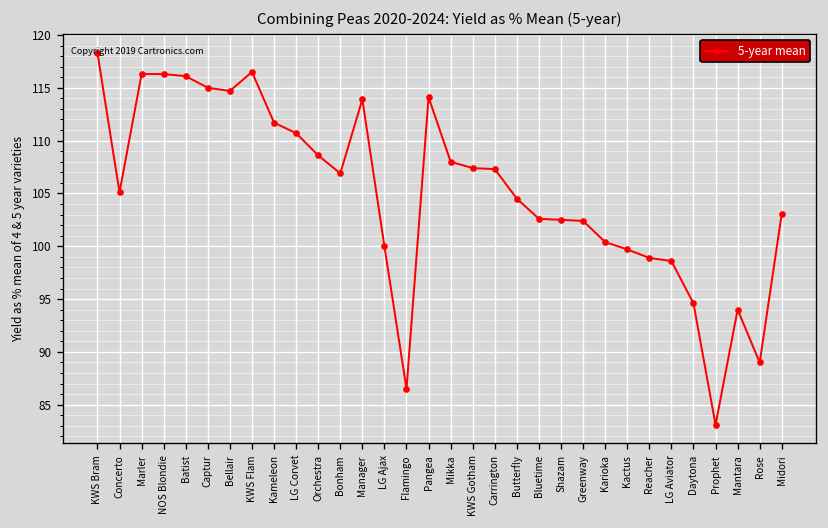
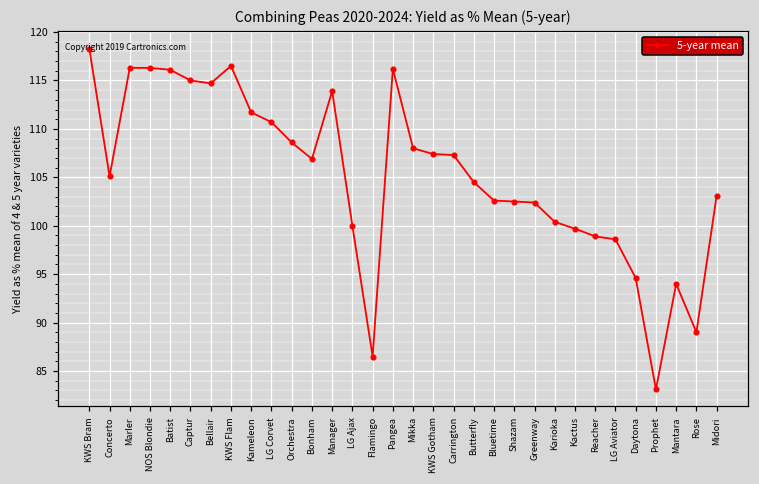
  {
    "Concerto": 105,
    "Marler": 116,
    "NOS Blondie": 116,
    "Batist": 116,
    "Captur": 115,
    "Bellair": 115,
    "KWS Flam": 117,
    "Kameleon": 112,
    "LG Corvet": 111,
    "Orchestra": 109,
    "Bonham": 107,
    "Manager": 114,
    "LG Ajax": 100,
    "Flamingo": 87,
-   "Pangea": 114,
+   "Pangea": 116,
    "Mikka": 108,
    "KWS Gotham": 107,
    "Carrington": 107,
    "Butterfly": 105,
    "Bluetime": 103,
    "Shazam": 103,
    "Greenway": 102,
    "Karioka": 100,
    "Kactus": 100,
    "Reacher": 99,
    "LG Aviator": 99,
    "Daytona": 95,
    "Prophet": 83,
    "Mantara": 94,
    "Rose": 89,
    "Midori": 103
  }
